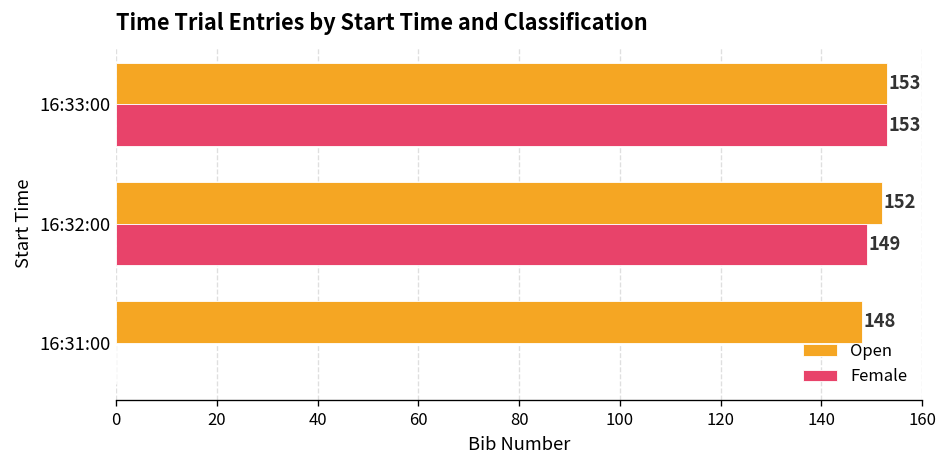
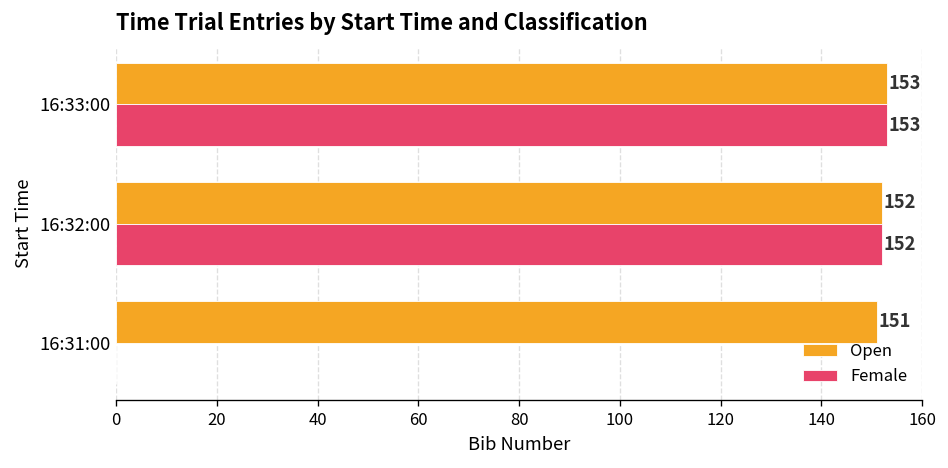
  {
    "Open": {
      "16:33:00": 153,
      "16:32:00": 152,
-     "16:31:00": 148
+     "16:31:00": 151
    },
    "Female": {
      "16:33:00": 153,
-     "16:32:00": 149
+     "16:32:00": 152
    }
  }
